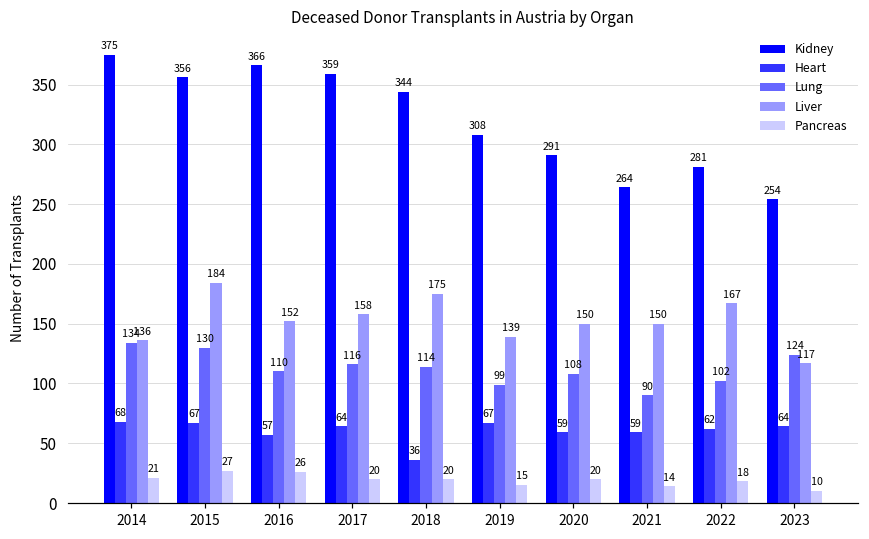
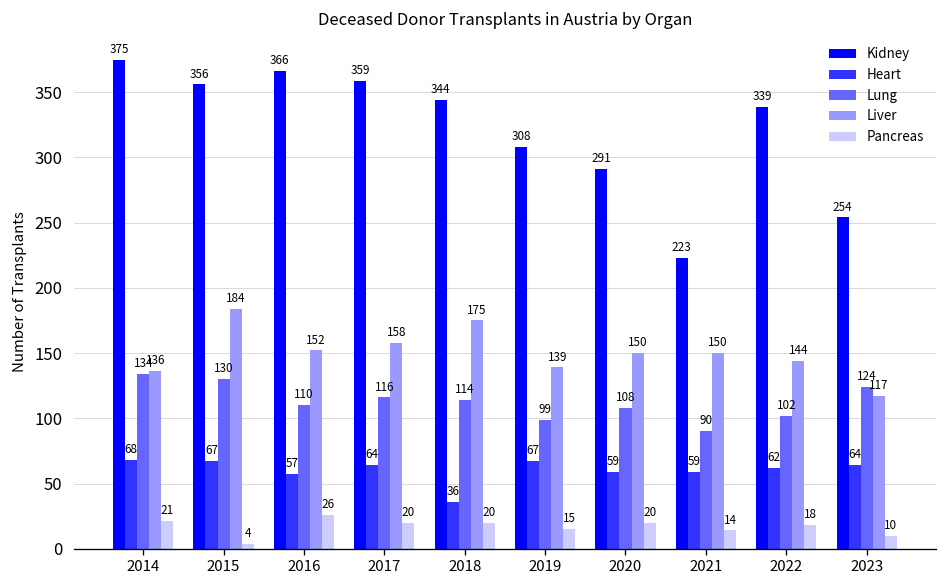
  {
    "Kidney": {
      "2014": 375,
      "2015": 356,
      "2016": 366,
      "2017": 359,
      "2018": 344,
      "2019": 308,
      "2020": 291,
-     "2021": 264,
-     "2022": 281,
+     "2021": 223,
+     "2022": 339,
      "2023": 254
    },
    "Heart": {
      "2014": 68,
      "2015": 67,
      "2016": 57,
      "2017": 64,
      "2018": 36,
      "2019": 67,
      "2020": 59,
      "2021": 59,
      "2022": 62,
      "2023": 64
    },
    "Lung": {
      "2015": 130,
      "2016": 110,
      "2017": 116,
      "2018": 114,
      "2019": 99,
      "2020": 108,
      "2021": 90,
      "2022": 102,
      "2023": 124
    },
    "Liver": {
      "2015": 184,
      "2016": 152,
      "2017": 158,
      "2018": 175,
      "2019": 139,
      "2020": 150,
      "2021": 150,
-     "2022": 167,
+     "2022": 144,
      "2023": 117
    },
    "Pancreas": {
      "2014": 21,
-     "2015": 27,
+     "2015": 4,
      "2016": 26,
      "2017": 20,
      "2018": 20,
      "2019": 15,
      "2020": 20,
      "2021": 14,
      "2022": 18,
      "2023": 10
    }
  }
